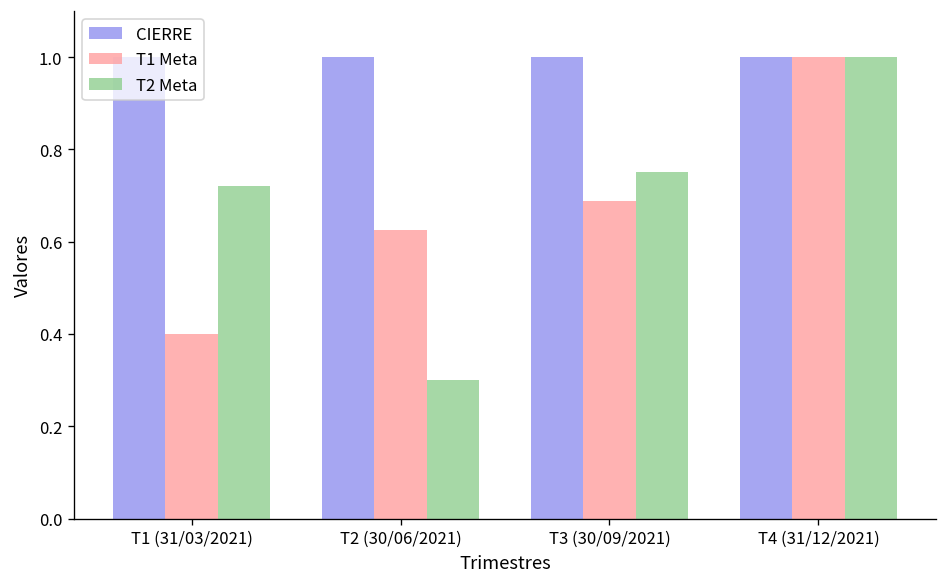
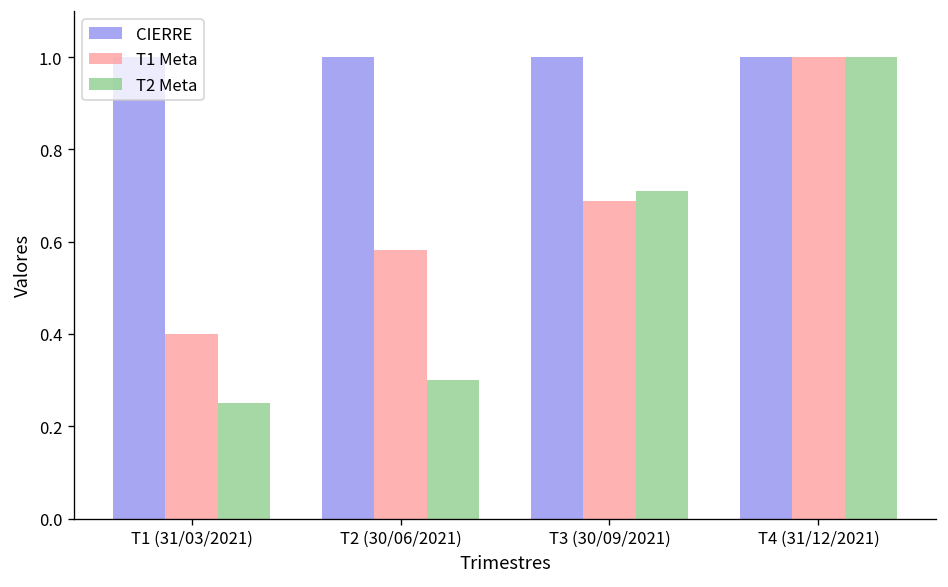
  {
    "CIERRE": {
      "T2 (30/06/2021)": 1.00,
      "T3 (30/09/2021)": 1.00,
      "T4 (31/12/2021)": 1.00
    },
    "T1 Meta": {
      "T1 (31/03/2021)": 0.40,
-     "T2 (30/06/2021)": 0.63,
+     "T2 (30/06/2021)": 0.58,
      "T3 (30/09/2021)": 0.69,
      "T4 (31/12/2021)": 1.00
    },
    "T2 Meta": {
-     "T1 (31/03/2021)": 0.72,
+     "T1 (31/03/2021)": 0.25,
      "T2 (30/06/2021)": 0.30,
-     "T3 (30/09/2021)": 0.75,
+     "T3 (30/09/2021)": 0.71,
      "T4 (31/12/2021)": 1.00
    }
  }
